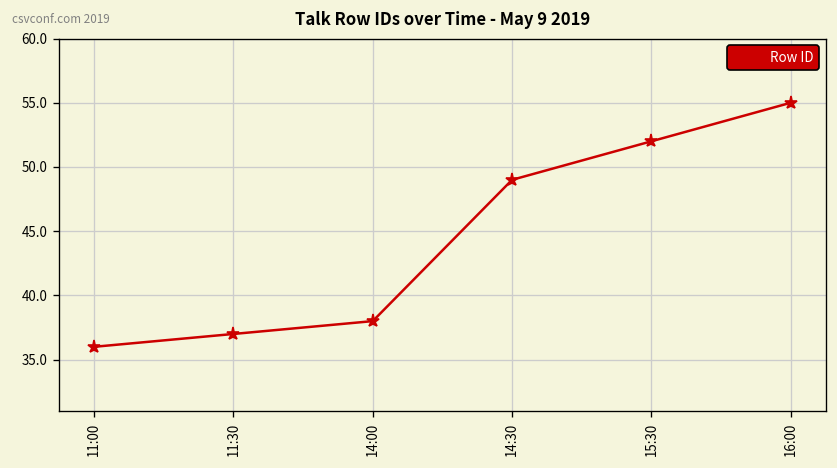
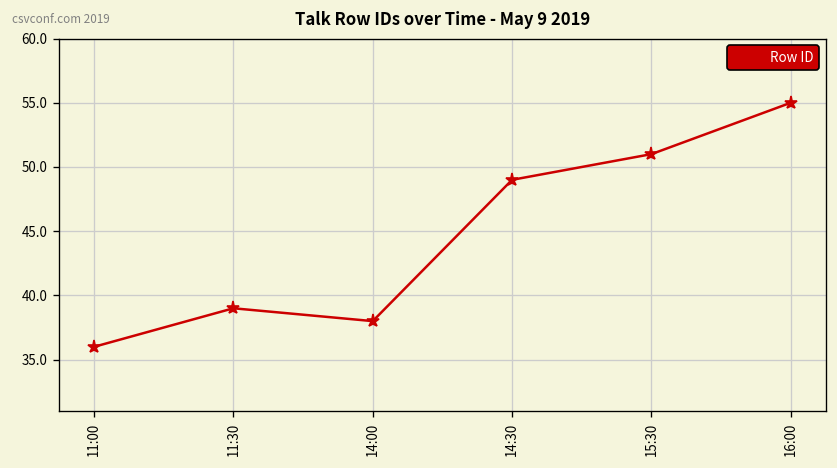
  {
    "11:00": 36,
-   "11:30": 37,
+   "11:30": 39,
    "14:00": 38,
    "14:30": 49,
-   "15:30": 52,
+   "15:30": 51,
    "16:00": 55
  }
